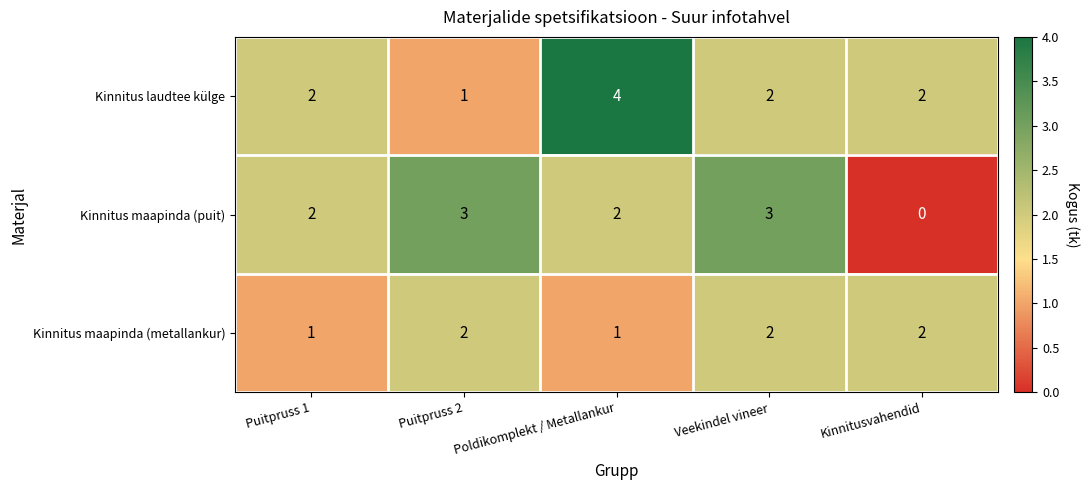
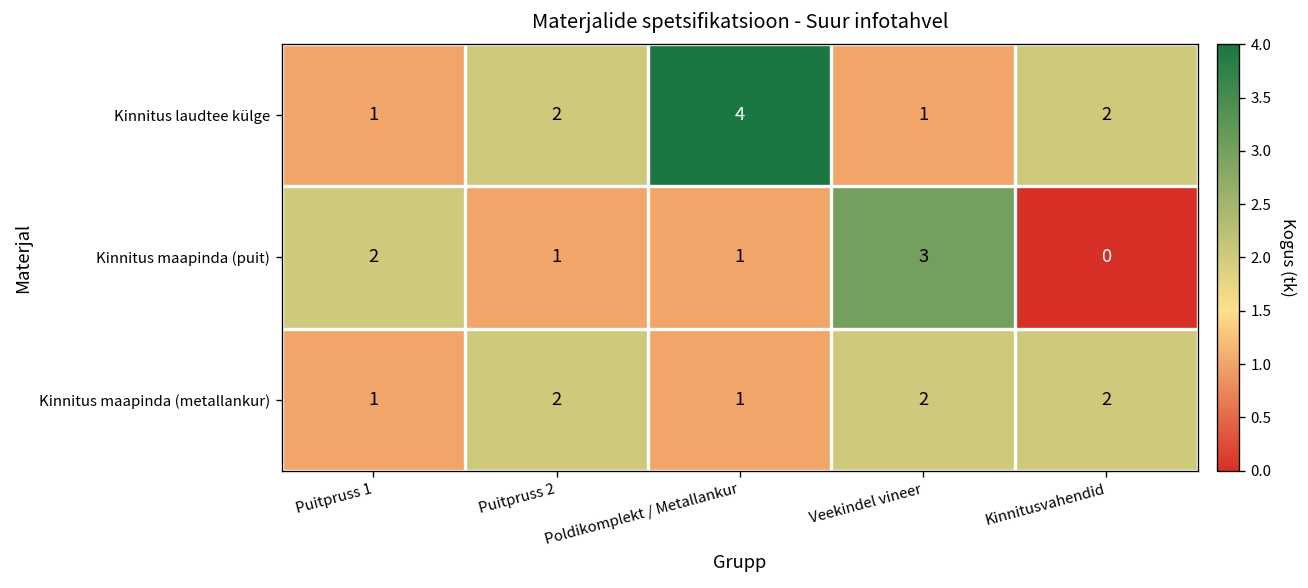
  {
    "Kinnitus laudtee külge": {
-     "Puitpruss 1": 2,
-     "Puitpruss 2": 1,
+     "Puitpruss 1": 1,
+     "Puitpruss 2": 2,
      "Poldikomplekt / Metallankur": 4,
-     "Veekindel vineer": 2,
+     "Veekindel vineer": 1,
      "Kinnitusvahendid": 2
    },
    "Kinnitus maapinda (puit)": {
      "Puitpruss 1": 2,
-     "Puitpruss 2": 3,
-     "Poldikomplekt / Metallankur": 2,
+     "Puitpruss 2": 1,
+     "Poldikomplekt / Metallankur": 1,
      "Veekindel vineer": 3,
      "Kinnitusvahendid": 0
    },
    "Kinnitus maapinda (metallankur)": {
      "Puitpruss 1": 1,
      "Puitpruss 2": 2,
      "Poldikomplekt / Metallankur": 1,
      "Veekindel vineer": 2,
      "Kinnitusvahendid": 2
    }
  }
